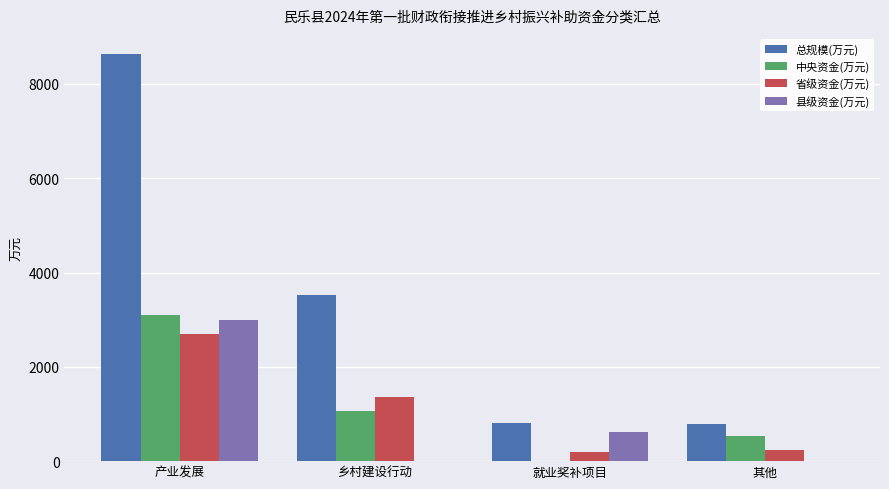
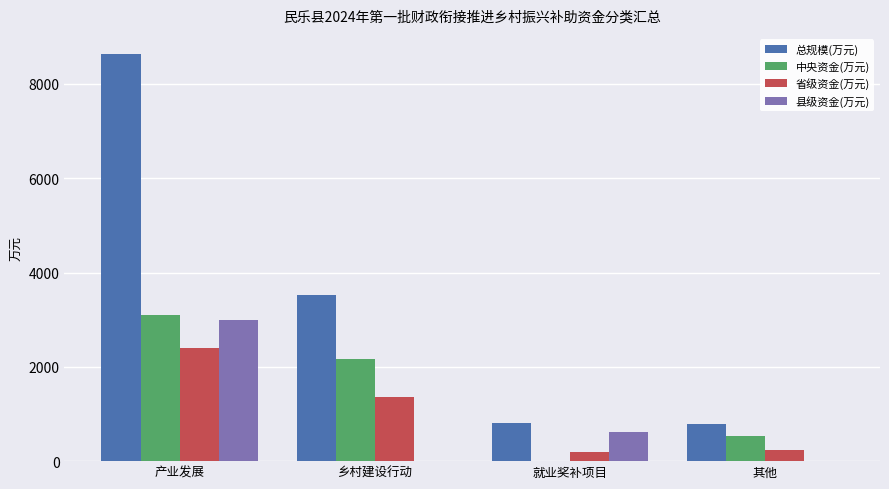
  {
    "中央资金(万元)": {
      "产业发展": 3100,
-     "乡村建设行动": 1100,
+     "乡村建设行动": 2200,
      "就业奖补项目": 0,
      "其他": 500
    },
    "省级资金(万元)": {
-     "产业发展": 2700,
+     "产业发展": 2400,
      "乡村建设行动": 1400,
      "就业奖补项目": 200,
      "其他": 200
    }
  }
